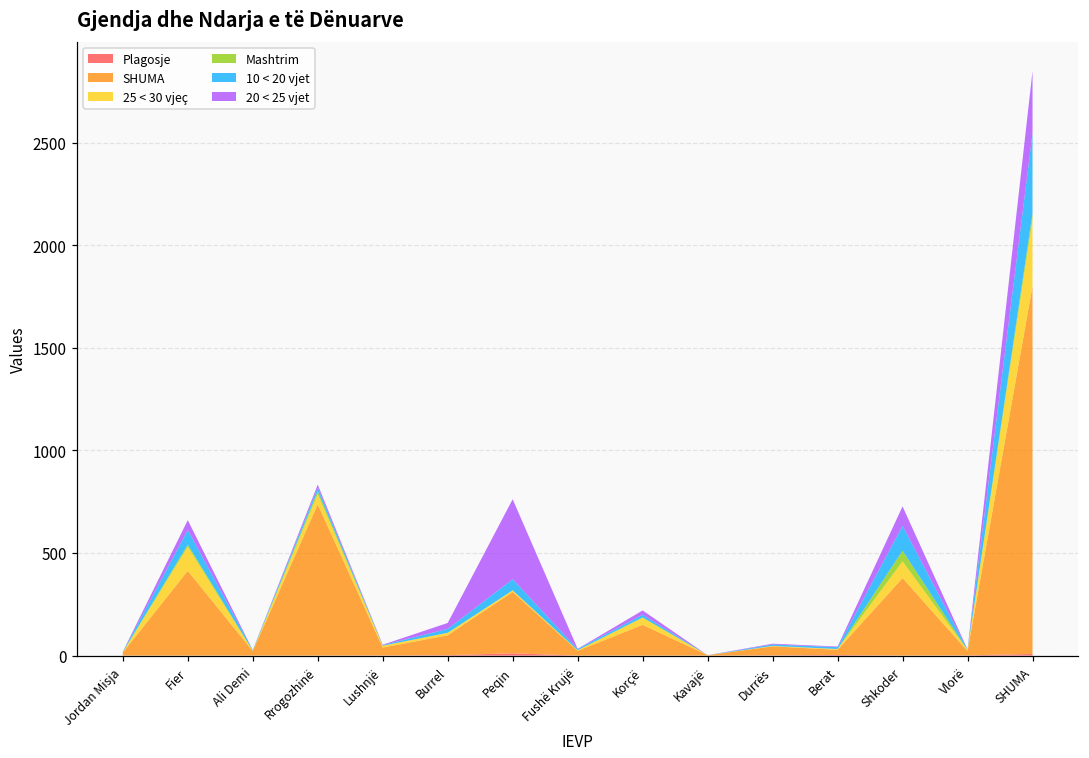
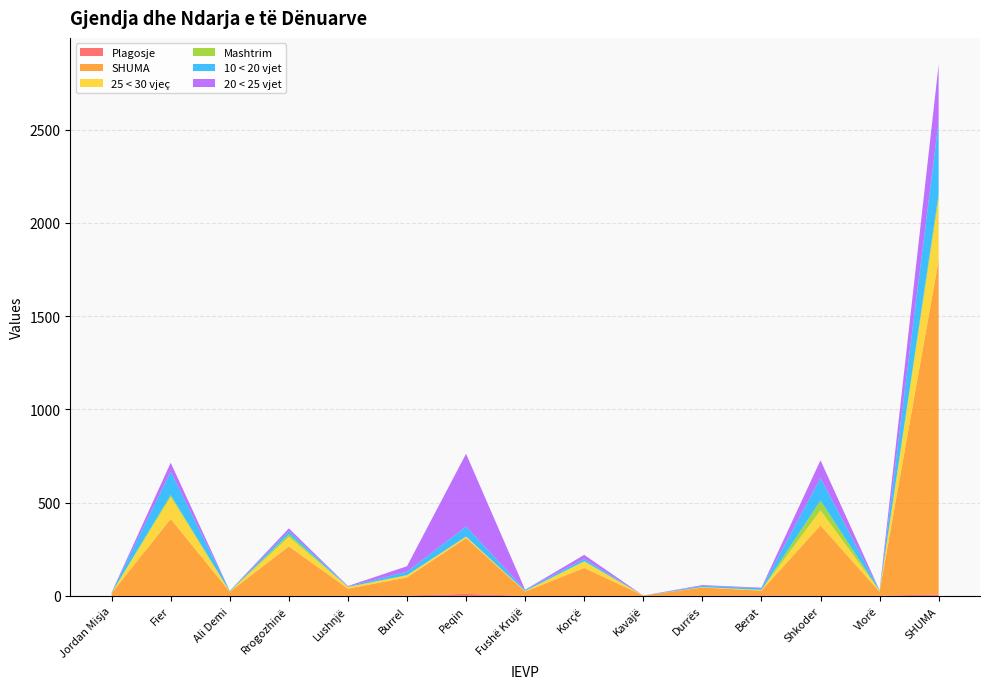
  {
    "Plagosje": {
      "Jordan Misja": 0,
      "Fier": 0,
      "Ali Demi": 0,
      "Rrogozhinë": 0,
      "Fushë Krujë": 0,
      "Korçë": 0,
      "Shkoder": 0
    },
    "SHUMA": {
      "Fier": 410,
-     "Rrogozhinë": 740,
+     "Rrogozhinë": 270,
      "Korçë": 150,
      "Shkoder": 380,
      "SHUMA": 1790
    },
    "25 < 30 vjeç": {
      "Rrogozhinë": 50,
      "Shkoder": 80,
      "SHUMA": 330
    },
    "Mashtrim": {
      "Rrogozhinë": 10,
      "Shkoder": 50,
      "SHUMA": 30
    },
    "10 < 20 vjet": {
-     "Fier": 70,
+     "Fier": 130,
      "Rrogozhinë": 20,
      "Burrel": 20,
      "Peqin": 50,
      "Shkoder": 120,
      "SHUMA": 390
    },
    "20 < 25 vjet": {
      "Fier": 50,
      "Rrogozhinë": 20,
      "Burrel": 30,
      "Peqin": 390,
      "Korçë": 20,
      "Shkoder": 100,
      "SHUMA": 310
    }
  }
